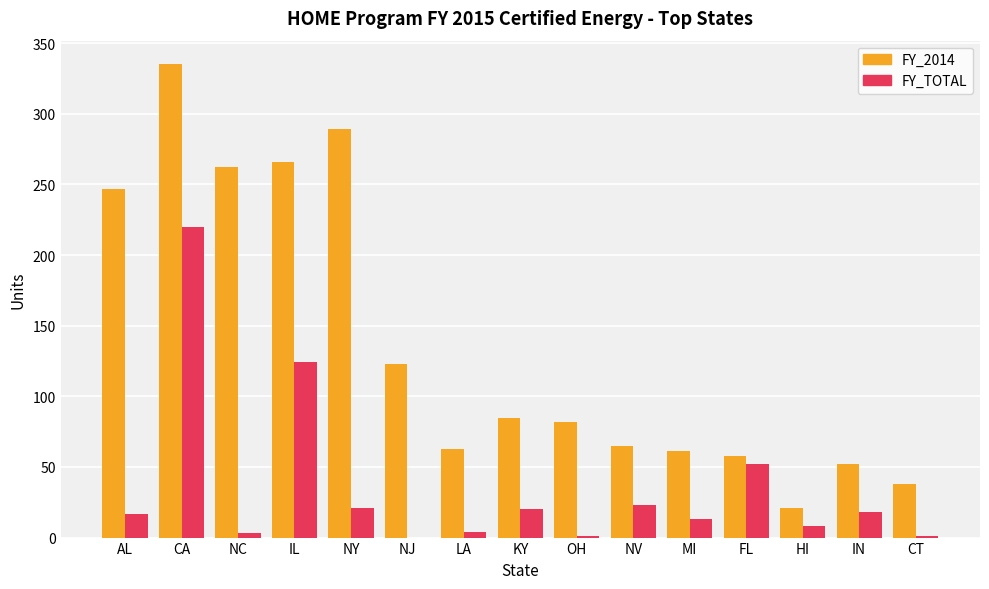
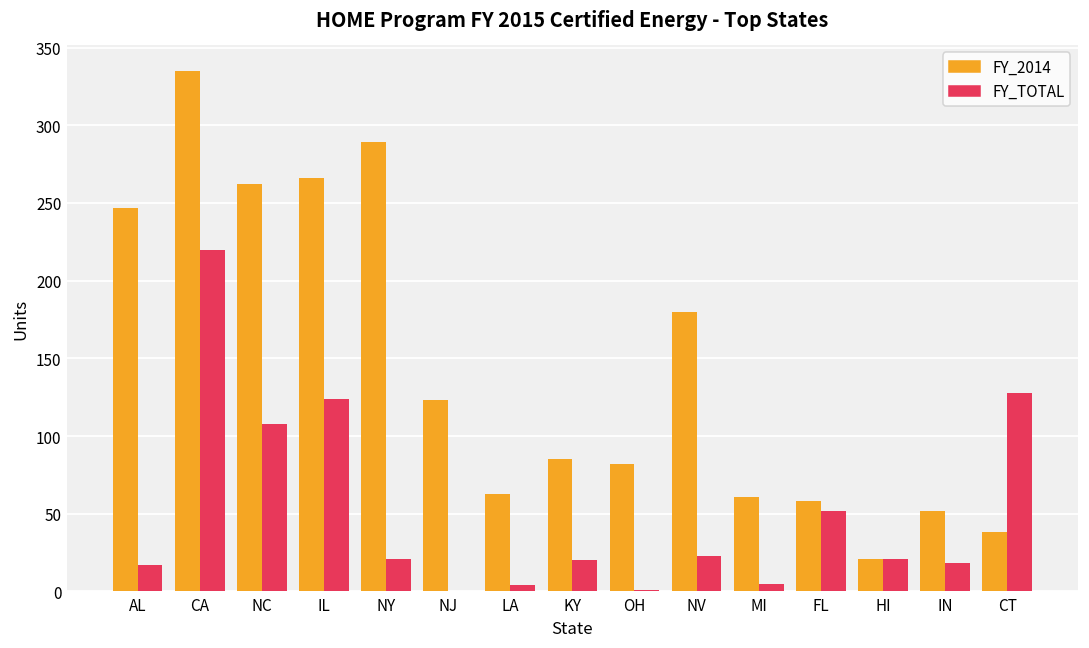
  {
    "FY_2014": {
      "AL": 247,
      "CA": 335,
      "NC": 262,
      "IL": 266,
      "NY": 289,
      "NJ": 123,
      "LA": 63,
      "KY": 85,
      "OH": 82,
-     "NV": 65,
+     "NV": 180,
      "MI": 61,
      "FL": 58,
      "HI": 21,
      "IN": 52,
      "CT": 38
    },
    "FY_TOTAL": {
      "AL": 17,
      "CA": 220,
-     "NC": 3,
+     "NC": 108,
      "IL": 124,
      "NY": 21,
      "NJ": 0,
      "LA": 4,
      "KY": 20,
      "NV": 23,
-     "MI": 13,
+     "MI": 5,
      "FL": 52,
-     "HI": 8,
+     "HI": 21,
      "IN": 18,
-     "CT": 1
+     "CT": 128
    }
  }
